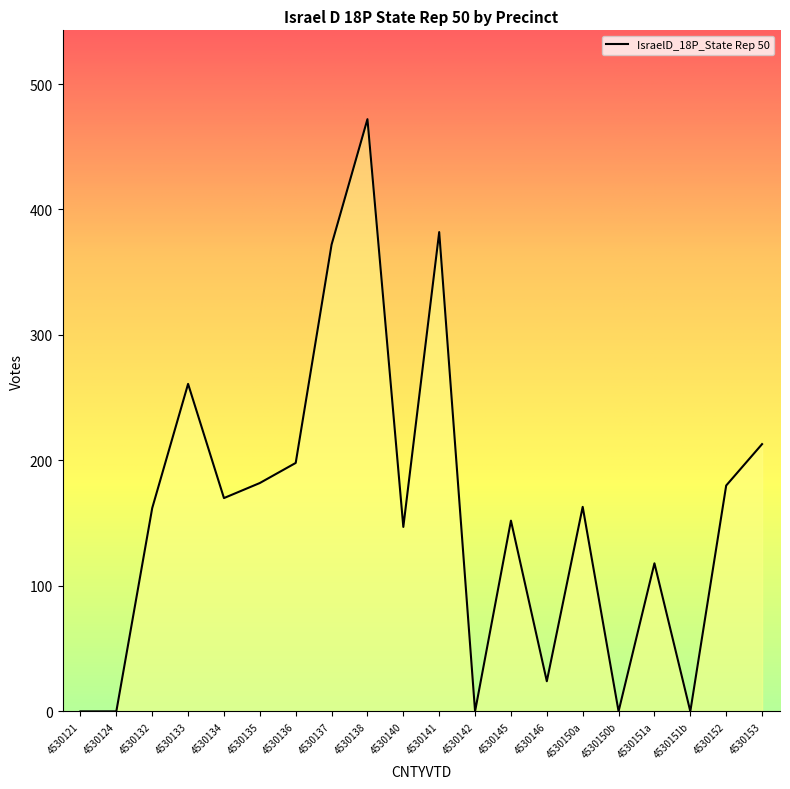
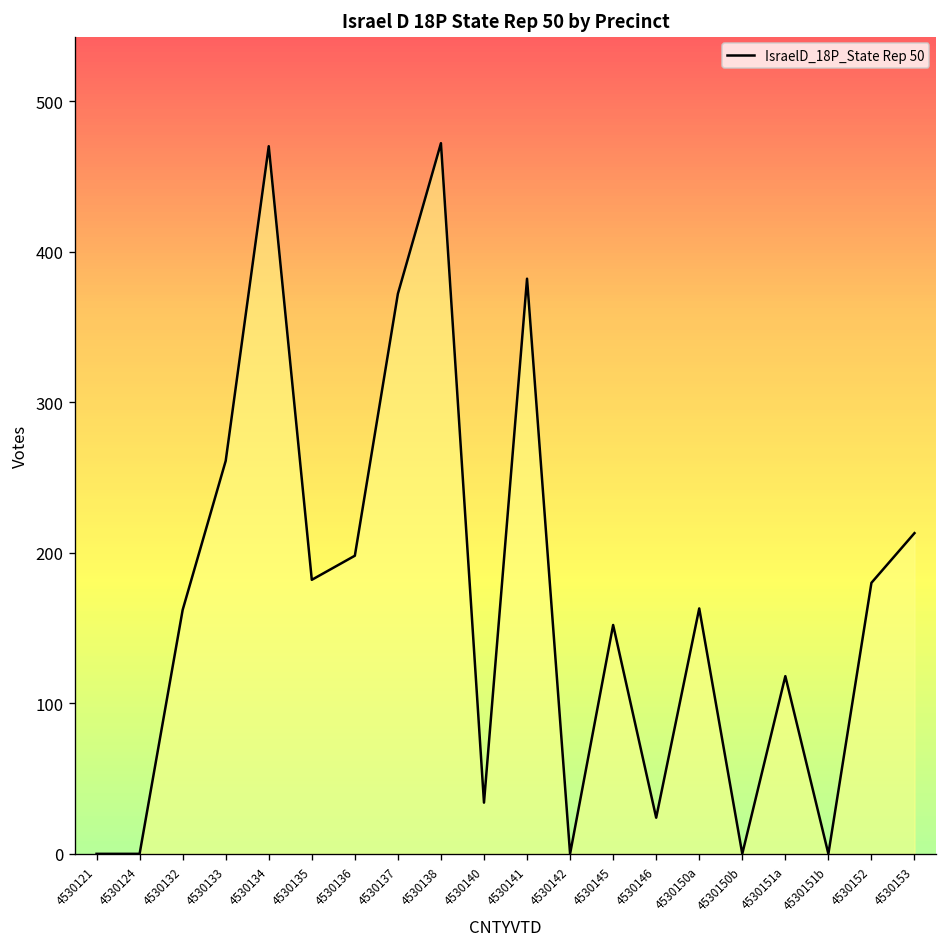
  {
    "4530121": 0,
    "4530124": 0,
    "4530132": 162,
    "4530133": 261,
-   "4530134": 170,
+   "4530134": 470,
    "4530135": 182,
    "4530136": 198,
    "4530137": 372,
    "4530138": 472,
-   "4530140": 147,
+   "4530140": 34,
    "4530141": 382,
    "4530142": 0,
    "4530145": 152,
    "4530146": 24,
    "4530150a": 163,
    "4530150b": 0,
    "4530151a": 118,
    "4530151b": 0,
    "4530152": 180,
    "4530153": 213
  }
